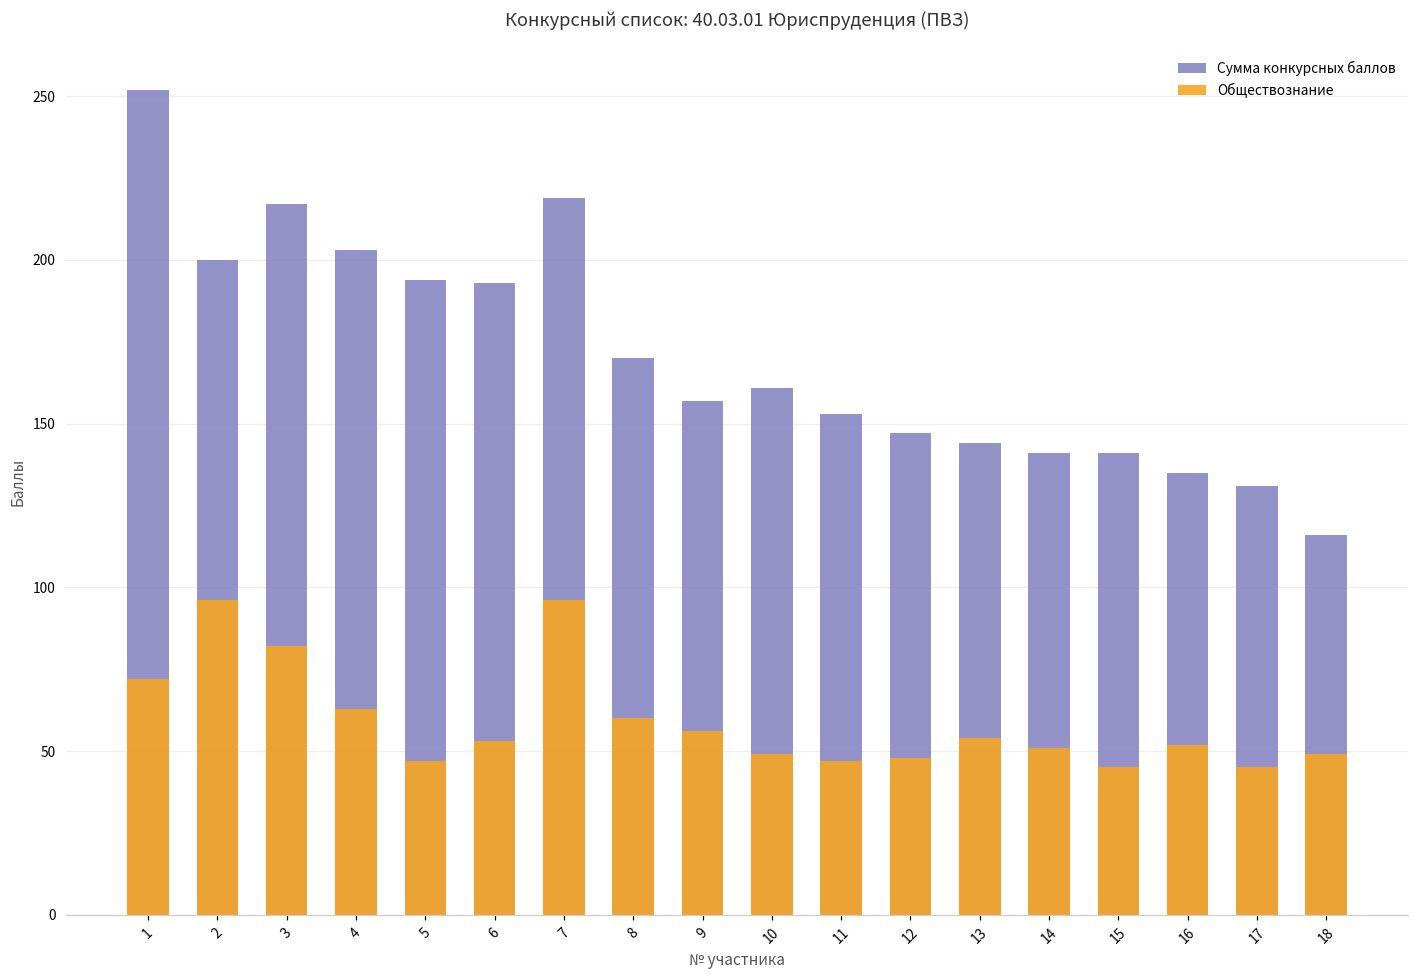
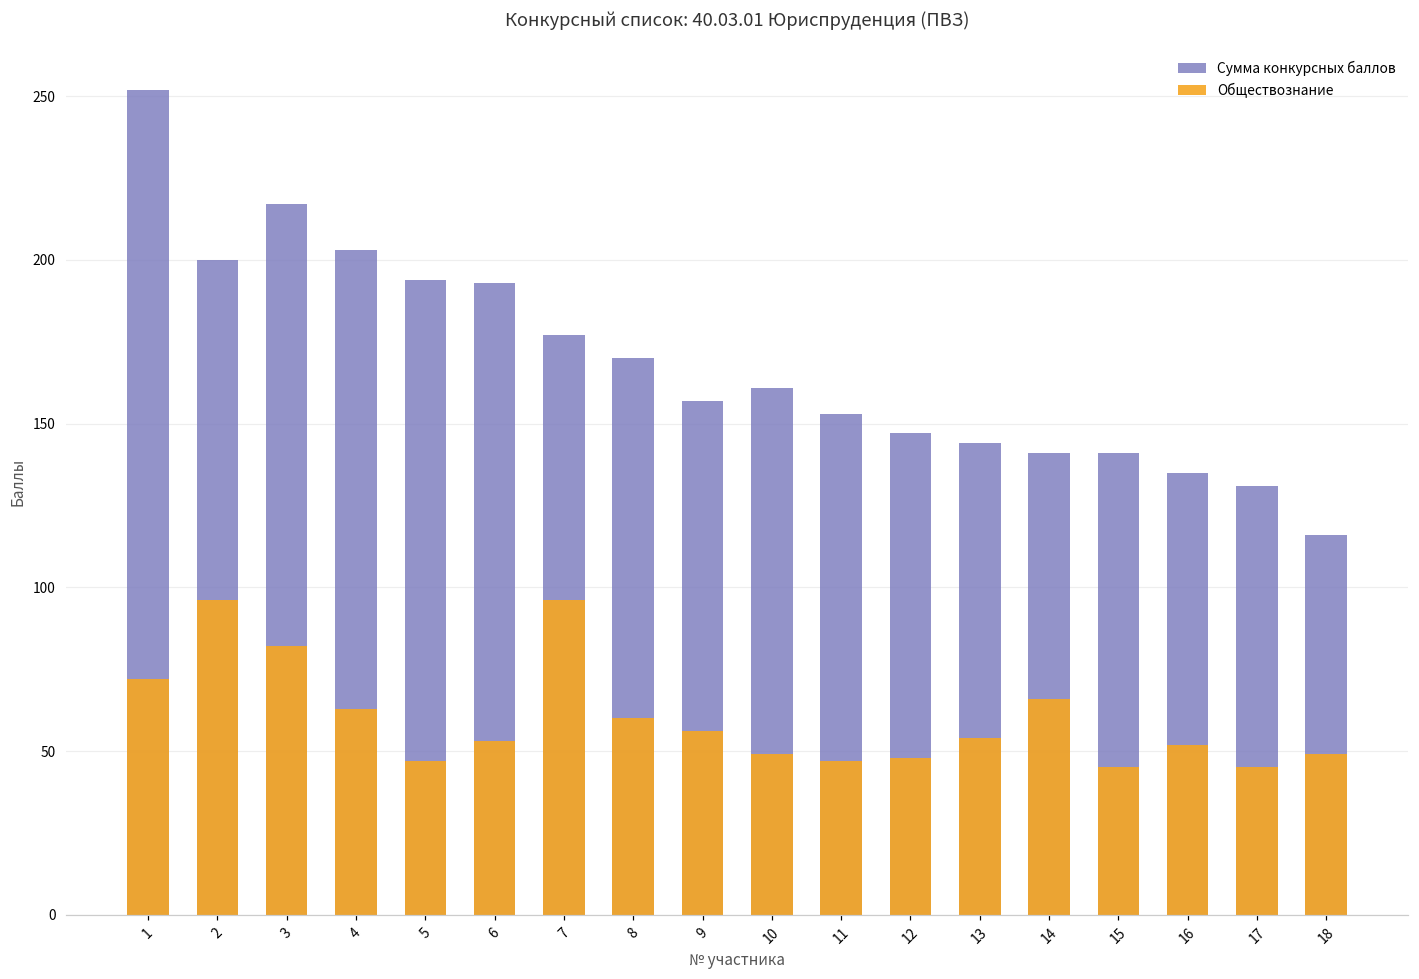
  {
    "Сумма конкурсных баллов": {
      "1": 252,
      "2": 200,
      "3": 217,
      "4": 203,
      "5": 194,
      "6": 193,
-     "7": 219,
+     "7": 177,
      "8": 170,
      "9": 157,
      "10": 161,
      "11": 153,
      "12": 147,
      "13": 144,
      "14": 141,
      "15": 141,
      "16": 135,
      "17": 131,
      "18": 116
    },
    "Обществознание": {
-     "14": 51
+     "14": 66
    }
  }
